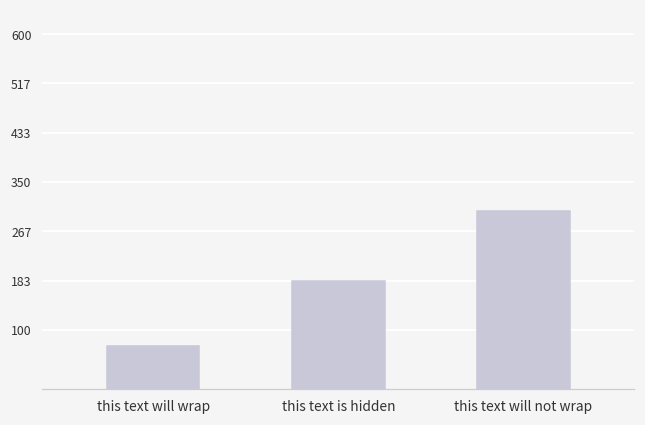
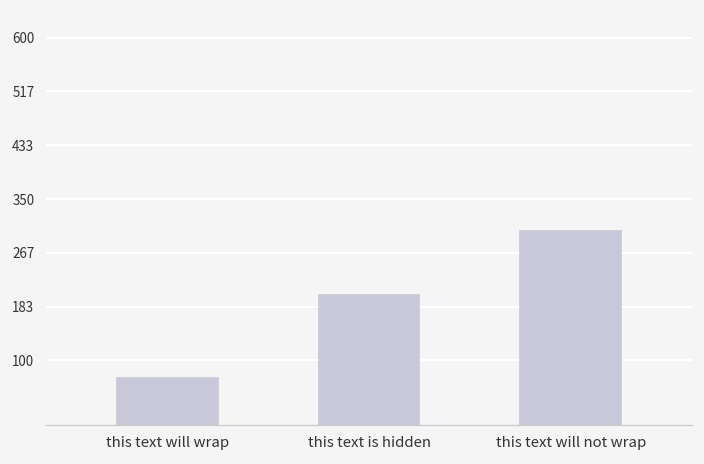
  {
    "this text will wrap": 70,
-   "this text is hidden": 180,
+   "this text is hidden": 200,
    "this text will not wrap": 300
  }
